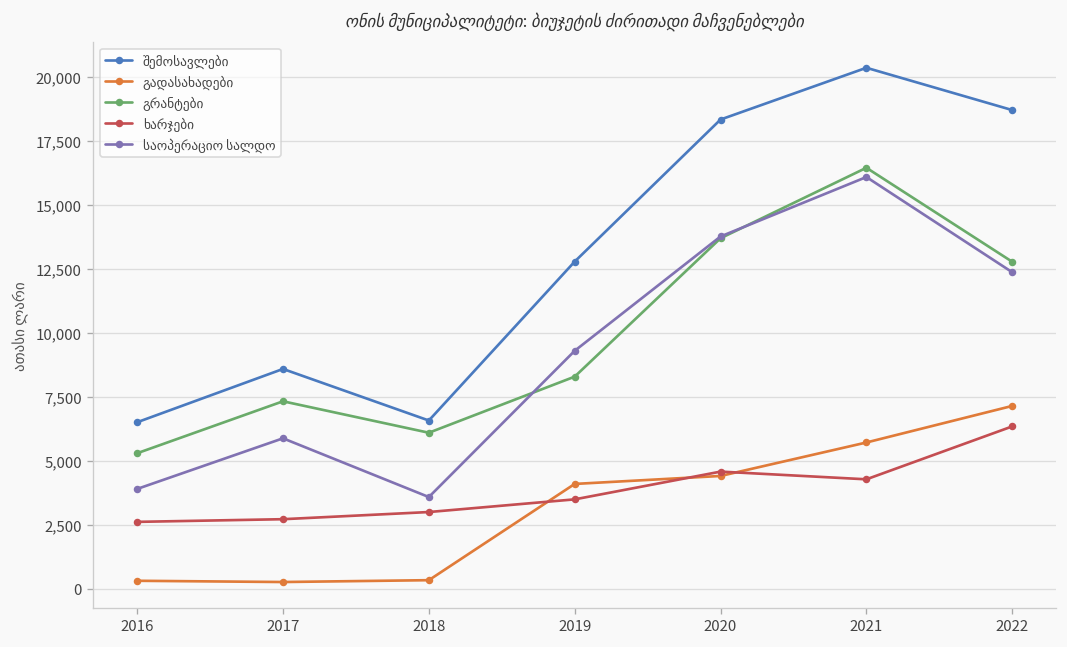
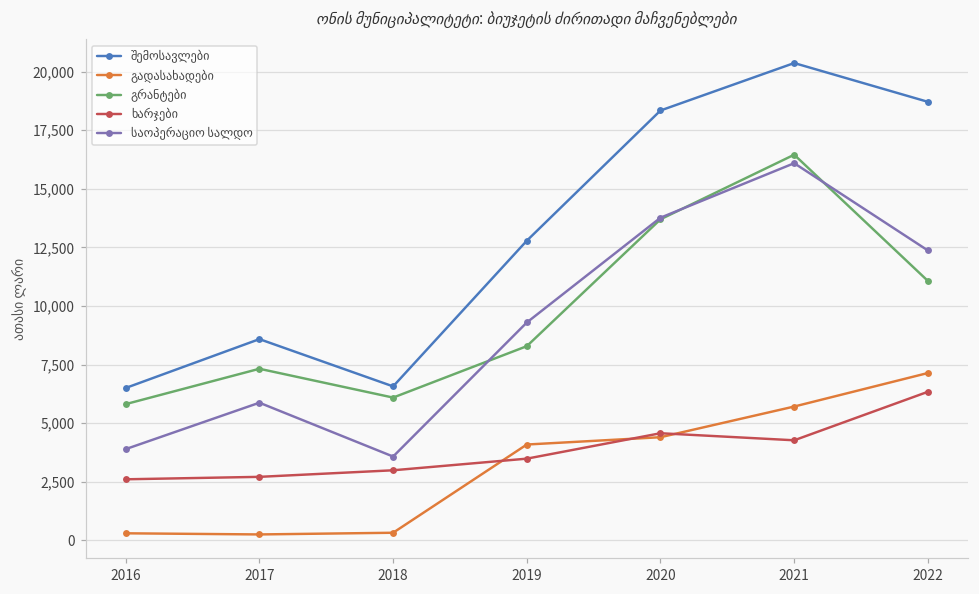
  {
    "გრანტები": {
-     "2016": "5,300",
+     "2016": "5,800",
      "2017": "7,300",
      "2018": "6,100",
      "2019": "8,300",
      "2021": "16,500",
-     "2022": "12,800"
+     "2022": "11,100"
    }
  }
